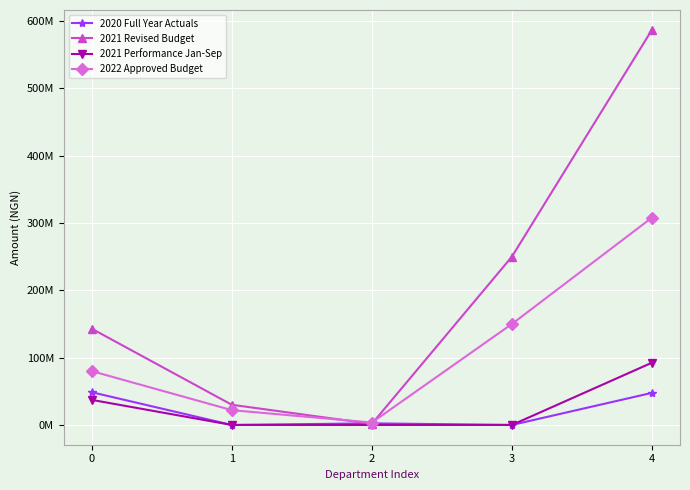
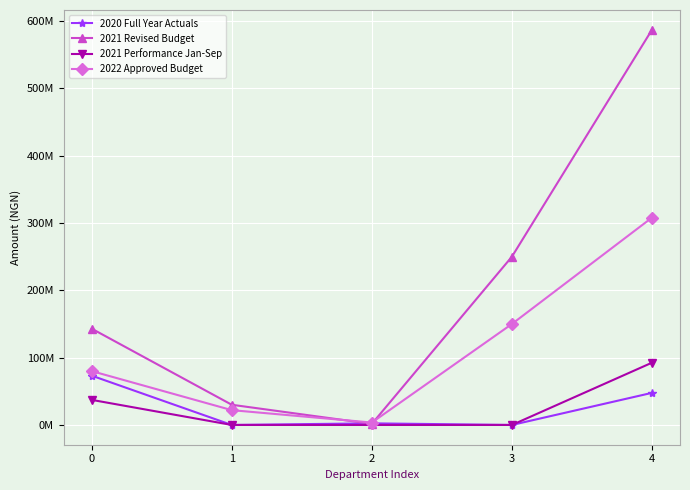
  {
    "2020 Full Year Actuals": {
-     "0": 50000000,
+     "0": 70000000,
      "4": 50000000
    },
    "2021 Performance Jan-Sep": {
      "0": 40000000,
      "4": 90000000
    }
  }
